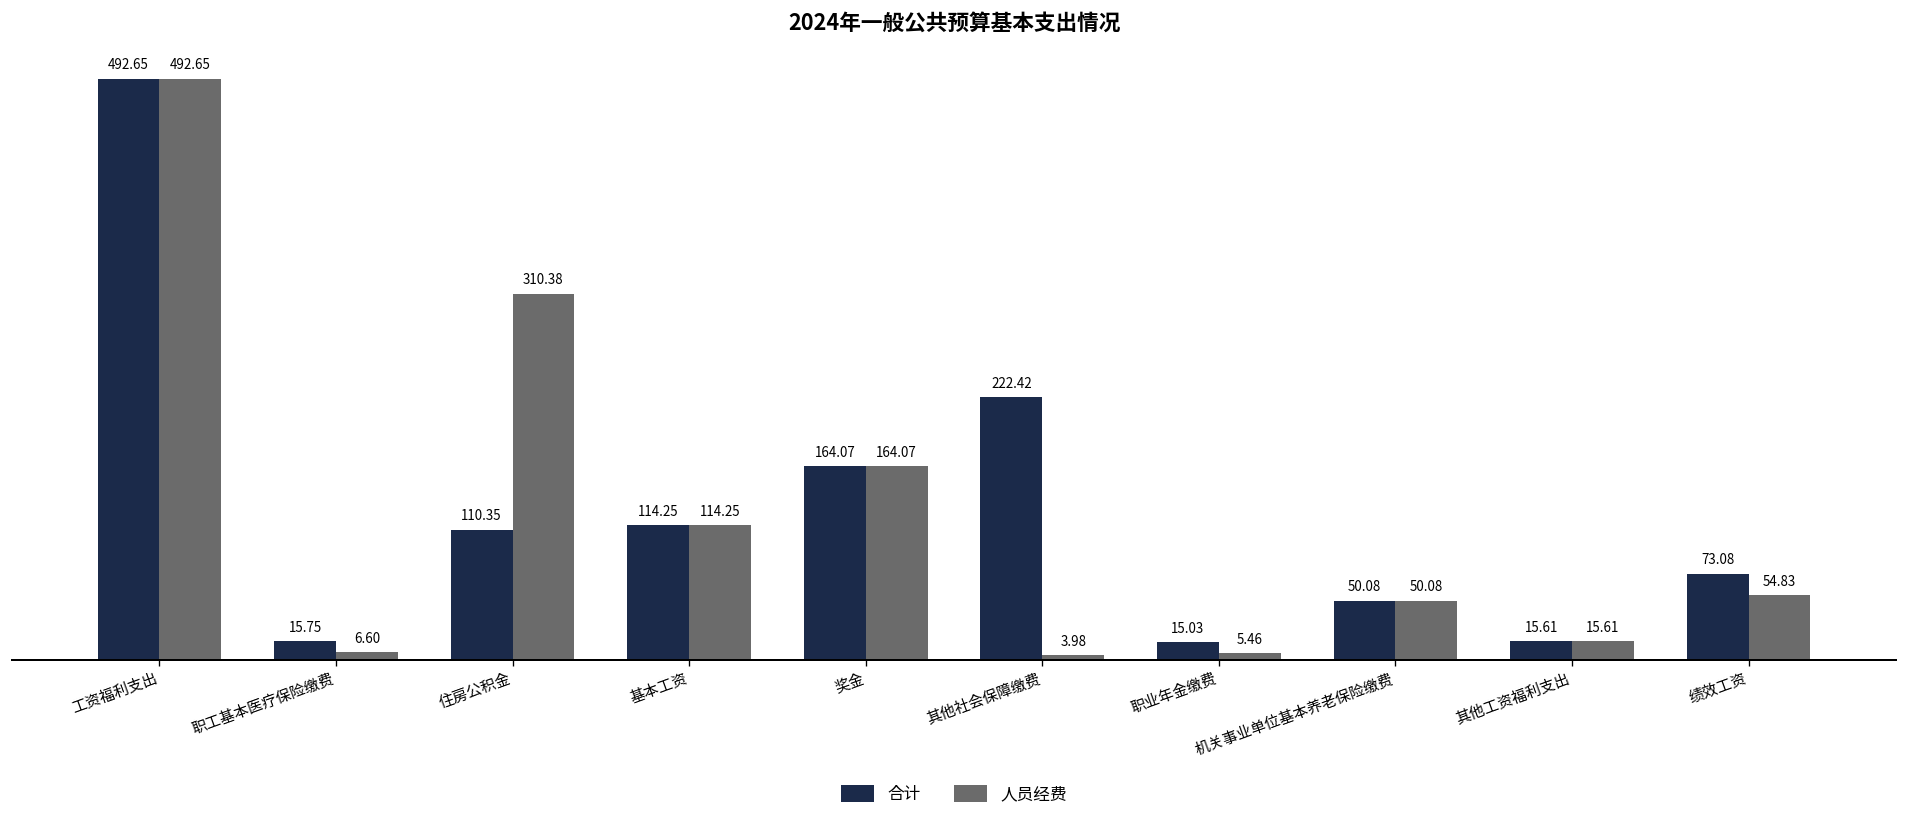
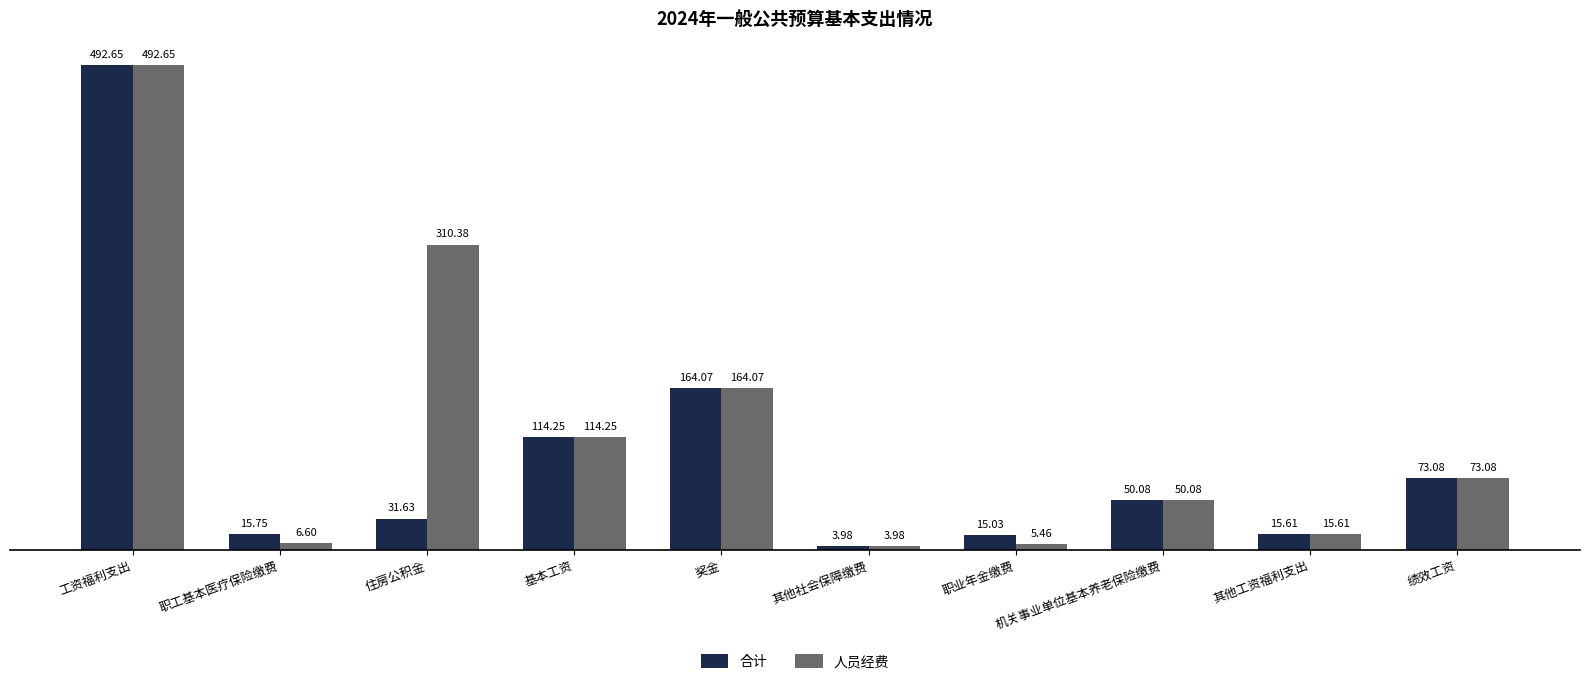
  {
    "合计": {
      "工资福利支出": 492.65,
      "职工基本医疗保险缴费": 15.75,
-     "住房公积金": 110.35,
+     "住房公积金": 31.63,
      "基本工资": 114.25,
      "奖金": 164.07,
-     "其他社会保障缴费": 222.42,
+     "其他社会保障缴费": 3.98,
      "职业年金缴费": 15.03,
      "机关事业单位基本养老保险缴费": 50.08,
      "其他工资福利支出": 15.61,
      "绩效工资": 73.08
    },
    "人员经费": {
      "工资福利支出": 492.65,
      "职工基本医疗保险缴费": 6.60,
      "住房公积金": 310.38,
      "基本工资": 114.25,
      "奖金": 164.07,
      "其他社会保障缴费": 3.98,
      "职业年金缴费": 5.46,
      "机关事业单位基本养老保险缴费": 50.08,
      "其他工资福利支出": 15.61,
-     "绩效工资": 54.83
+     "绩效工资": 73.08
    }
  }
